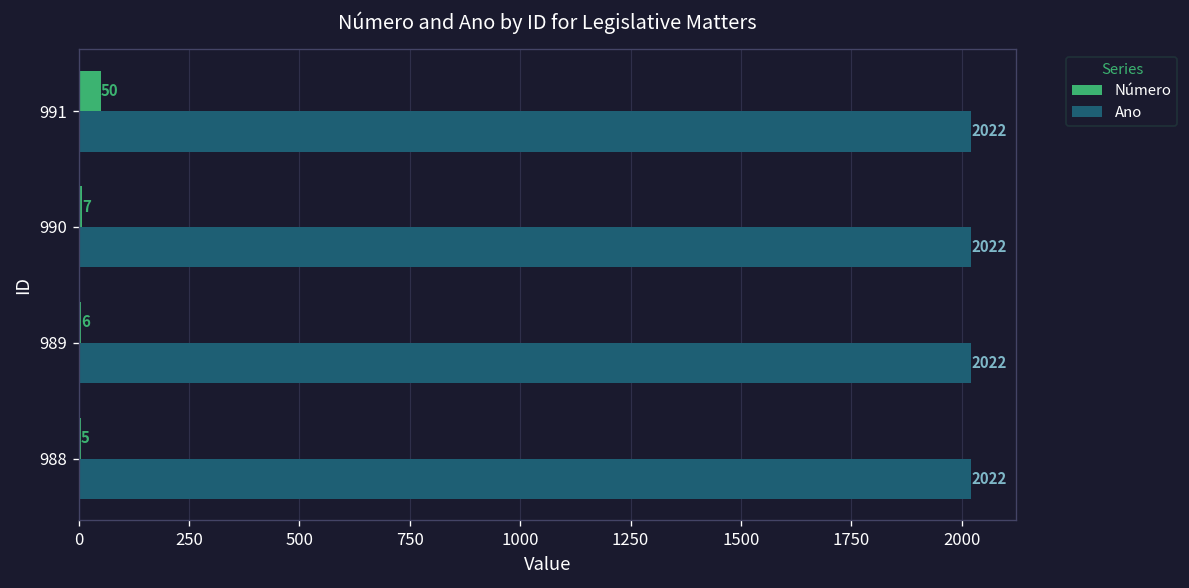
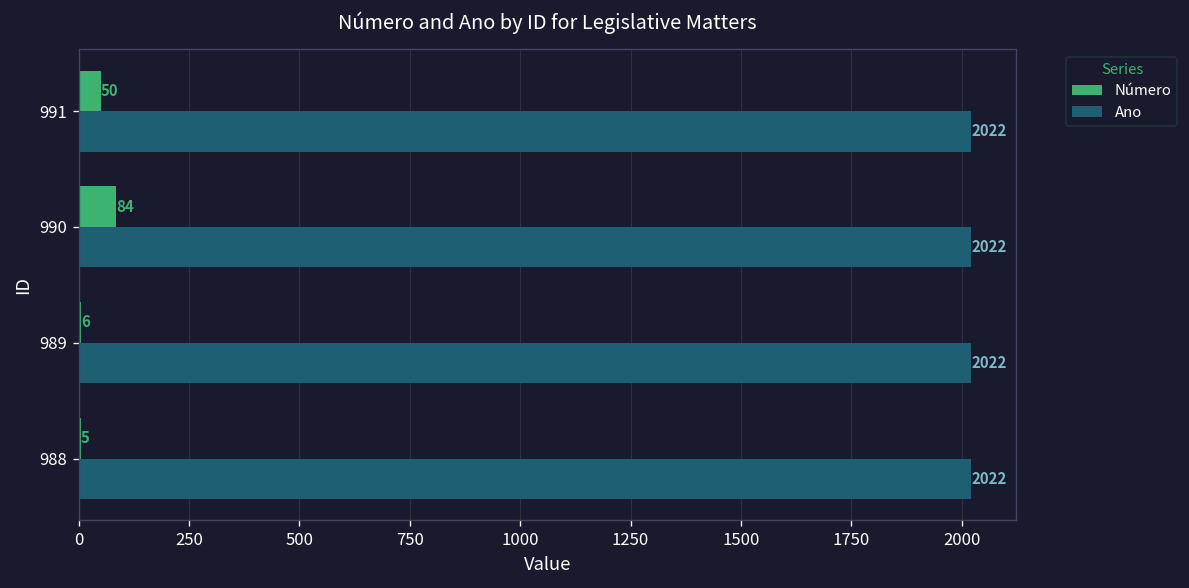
  {
    "Número": {
      "991": 50,
-     "990": 7,
+     "990": 84,
      "989": 6,
      "988": 5
    },
    "Ano": {
      "991": 2022,
      "990": 2022,
      "989": 2022,
      "988": 2022
    }
  }
